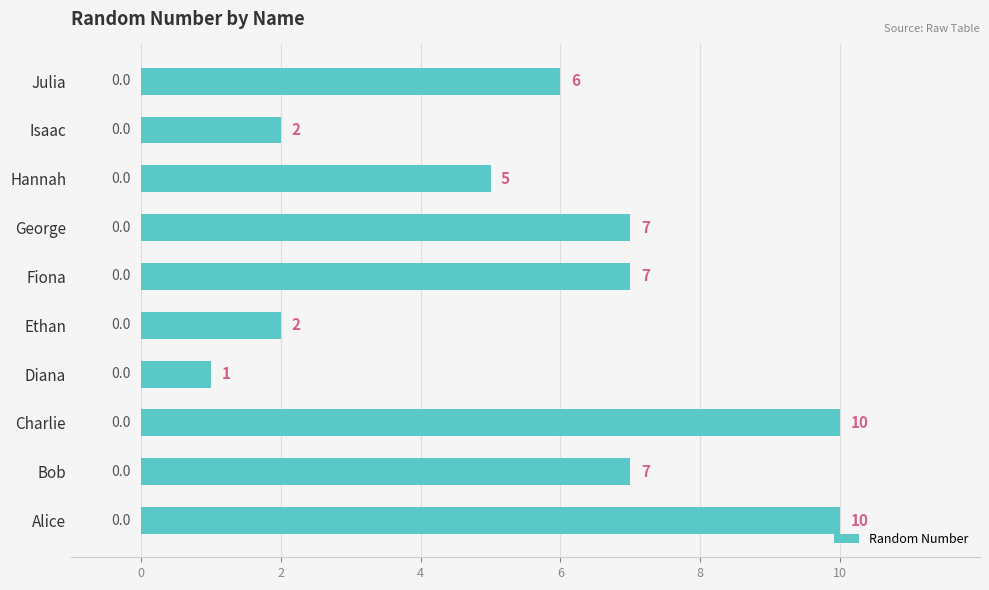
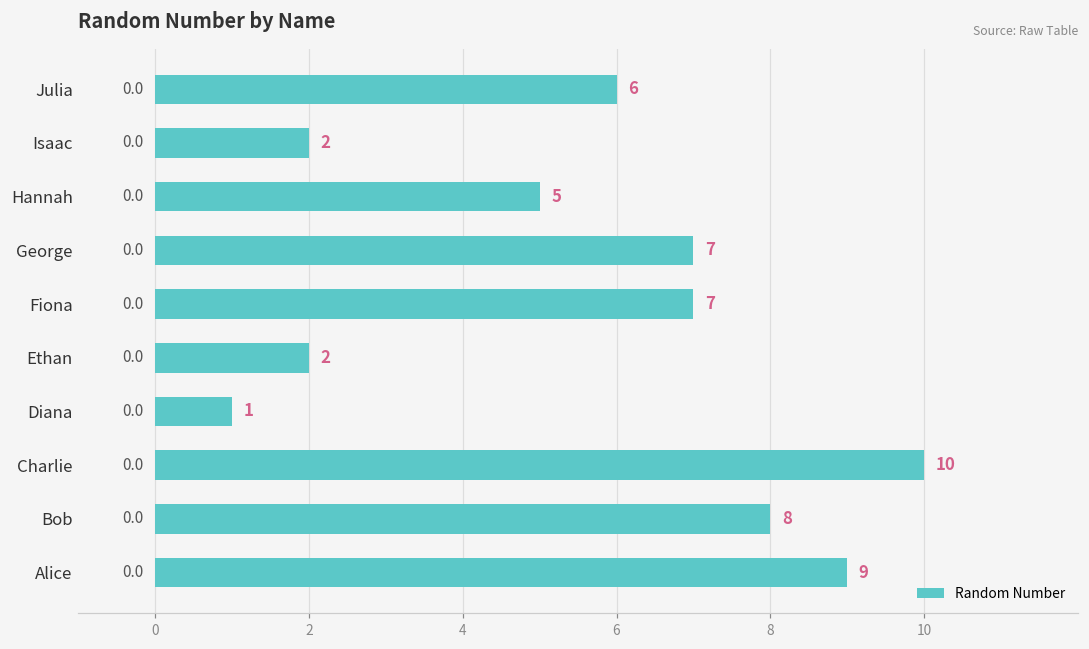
  {
    "Julia": 6,
    "Isaac": 2,
    "Hannah": 5,
    "George": 7,
    "Fiona": 7,
    "Ethan": 2,
    "Diana": 1,
    "Charlie": 10,
-   "Bob": 7,
-   "Alice": 10
+   "Bob": 8,
+   "Alice": 9
  }
